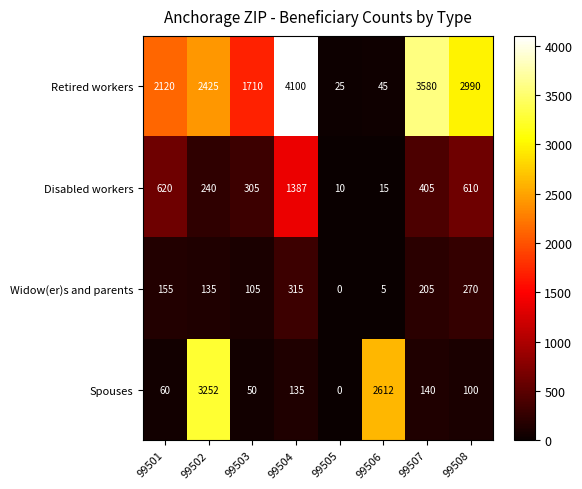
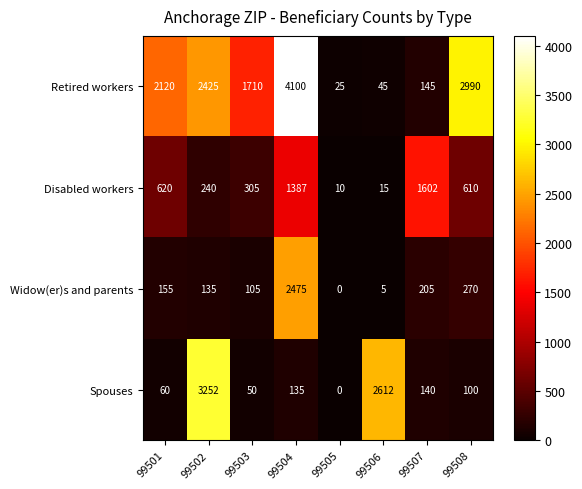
  {
    "Retired workers": {
      "99501": 2120,
      "99502": 2425,
      "99503": 1710,
      "99504": 4100,
      "99505": 25,
      "99506": 45,
-     "99507": 3580,
+     "99507": 145,
      "99508": 2990
    },
    "Disabled workers": {
      "99501": 620,
      "99502": 240,
      "99503": 305,
      "99504": 1387,
      "99505": 10,
      "99506": 15,
-     "99507": 405,
+     "99507": 1602,
      "99508": 610
    },
    "Widow(er)s and parents": {
      "99501": 155,
      "99502": 135,
      "99503": 105,
-     "99504": 315,
+     "99504": 2475,
      "99505": 0,
      "99506": 5,
      "99507": 205,
      "99508": 270
    },
    "Spouses": {
      "99501": 60,
      "99502": 3252,
      "99503": 50,
      "99504": 135,
      "99505": 0,
      "99506": 2612,
      "99507": 140,
      "99508": 100
    }
  }
